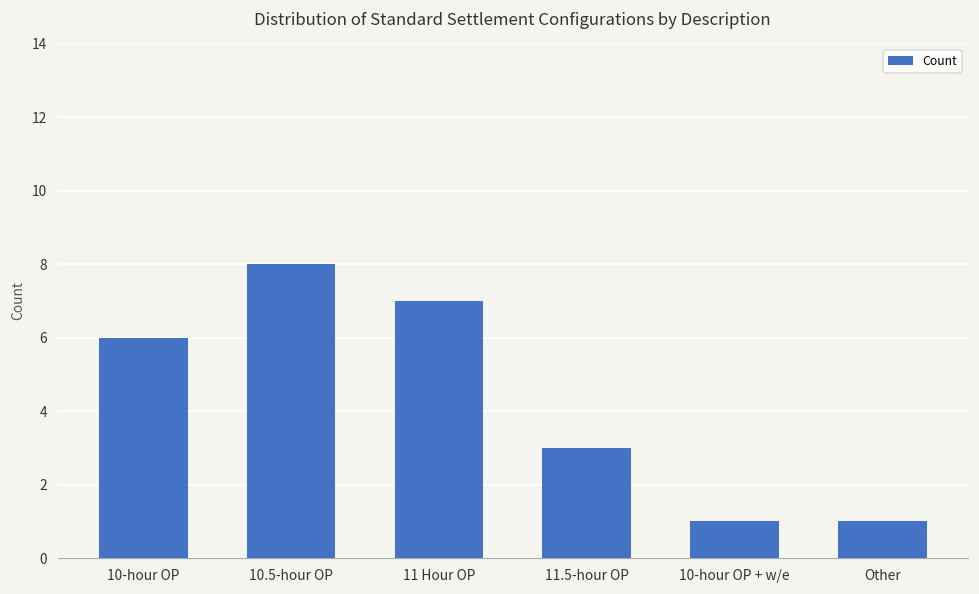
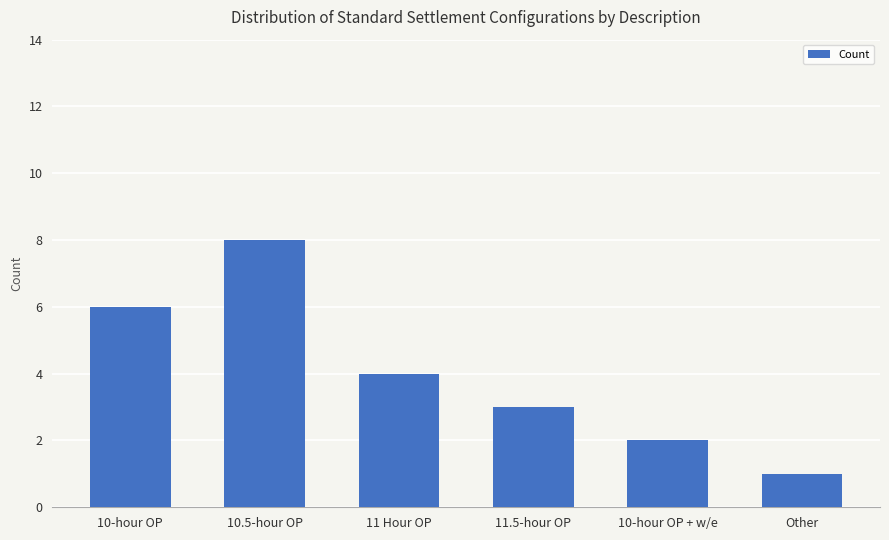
  {
    "10-hour OP": 6,
    "10.5-hour OP": 8,
-   "11 Hour OP": 7,
+   "11 Hour OP": 4,
    "11.5-hour OP": 3,
-   "10-hour OP + w/e": 1,
+   "10-hour OP + w/e": 2,
    "Other": 1
  }
